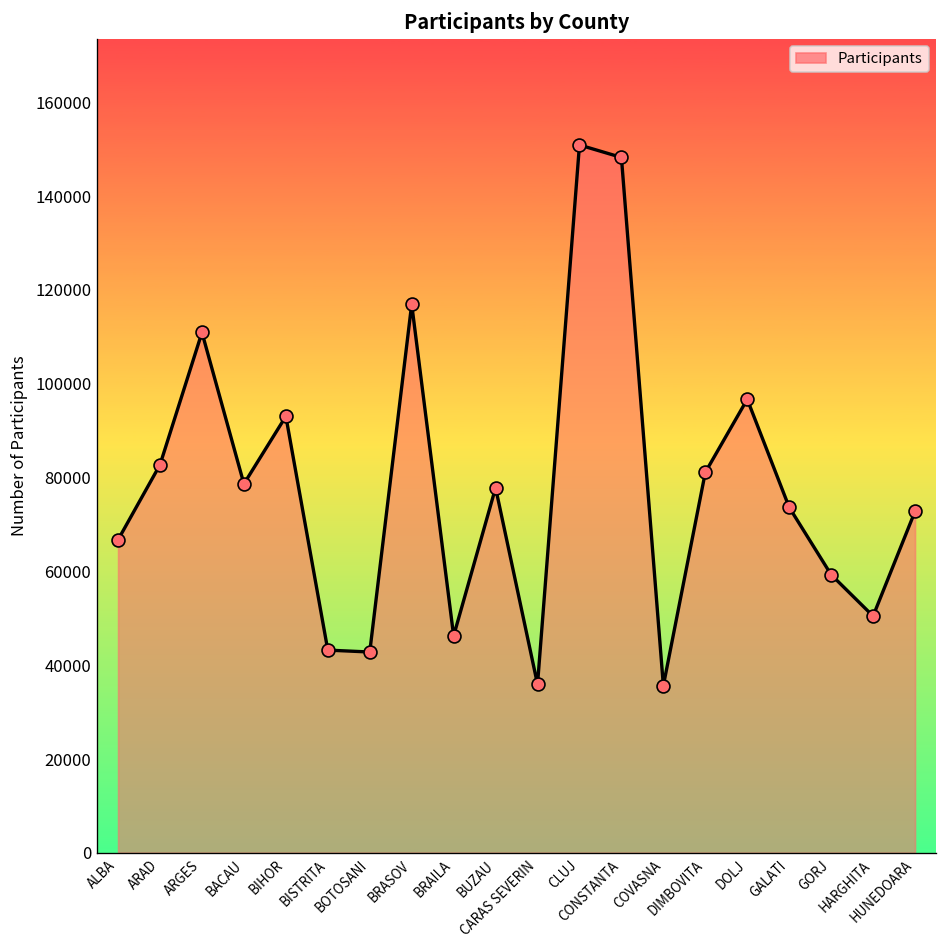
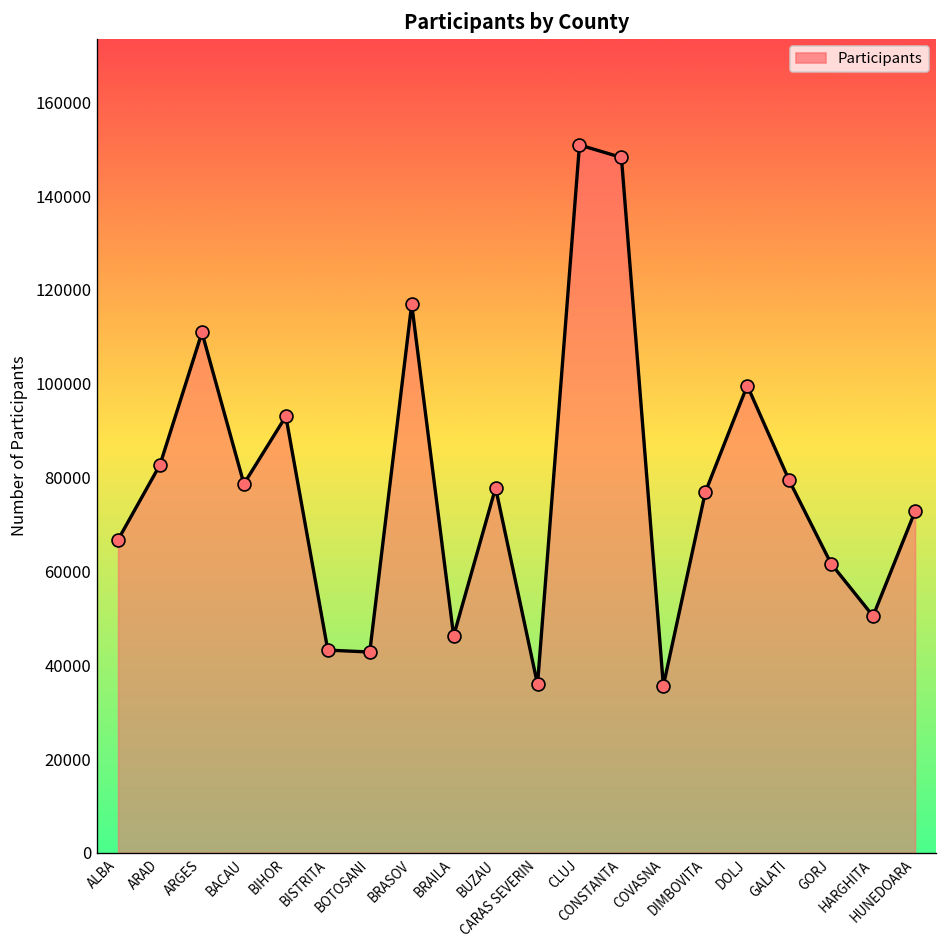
  {
    "ALBA": 67000,
    "ARAD": 83000,
    "ARGES": 111000,
    "BACAU": 79000,
    "BIHOR": 93000,
    "BISTRITA": 43000,
    "BOTOSANI": 43000,
    "BRASOV": 117000,
    "BRAILA": 46000,
    "BUZAU": 78000,
    "CARAS SEVERIN": 36000,
    "CLUJ": 151000,
    "CONSTANTA": 148000,
    "COVASNA": 36000,
-   "DIMBOVITA": 81000,
-   "DOLJ": 97000,
-   "GALATI": 74000,
-   "GORJ": 59000,
+   "DIMBOVITA": 77000,
+   "DOLJ": 100000,
+   "GALATI": 79000,
+   "GORJ": 62000,
    "HARGHITA": 50000,
    "HUNEDOARA": 73000
  }
